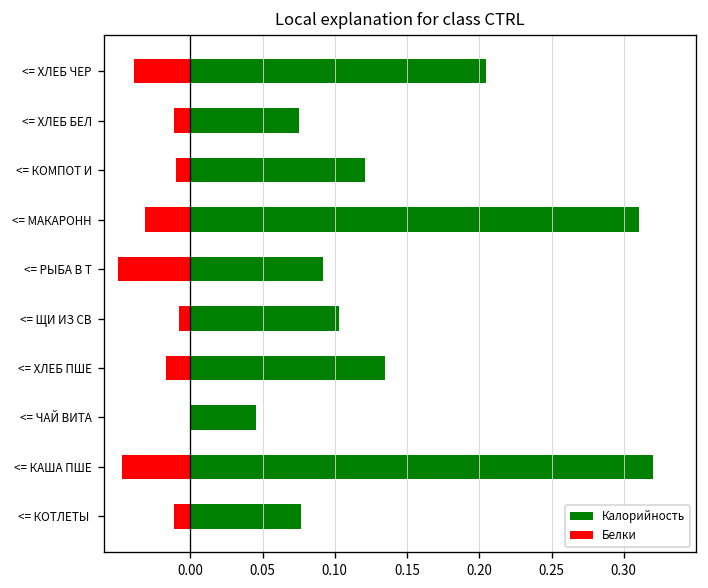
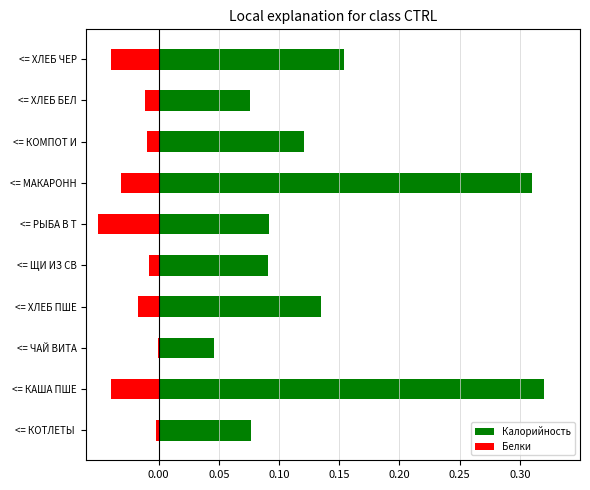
  {
    "Калорийность": {
-     "<= ХЛЕБ ЧЕР": 0.205,
+     "<= ХЛЕБ ЧЕР": 0.154,
      "<= ХЛЕБ БЕЛ": 0.076,
      "<= КОМПОТ И": 0.121,
      "<= МАКАРОНН": 0.310,
      "<= РЫБА В Т": 0.092,
-     "<= ЩИ ИЗ СВ": 0.103,
+     "<= ЩИ ИЗ СВ": 0.091,
      "<= ХЛЕБ ПШЕ": 0.135,
      "<= ЧАЙ ВИТА": 0.046,
      "<= КАША ПШЕ": 0.320,
      "<= КОТЛЕТЫ": 0.077
    },
    "Белки": {
      "<= ХЛЕБ ЧЕР": -0.039,
      "<= ХЛЕБ БЕЛ": -0.011,
      "<= КОМПОТ И": -0.010,
      "<= МАКАРОНН": -0.032,
      "<= РЫБА В Т": -0.050,
      "<= ЩИ ИЗ СВ": -0.008,
      "<= ХЛЕБ ПШЕ": -0.017,
-     "<= КАША ПШЕ": -0.047,
-     "<= КОТЛЕТЫ": -0.011
+     "<= КАША ПШЕ": -0.040,
+     "<= КОТЛЕТЫ": -0.003
    }
  }
